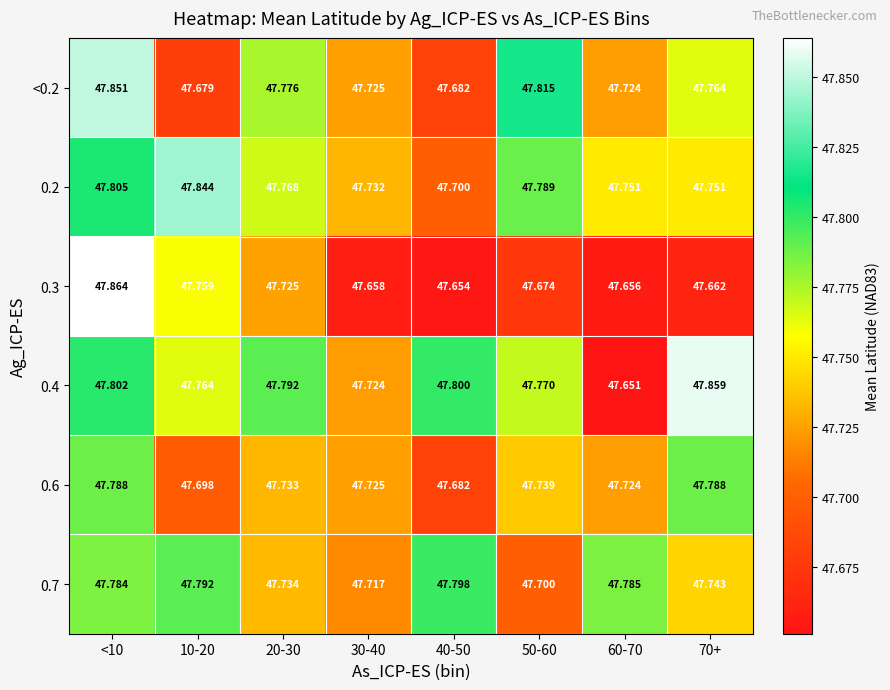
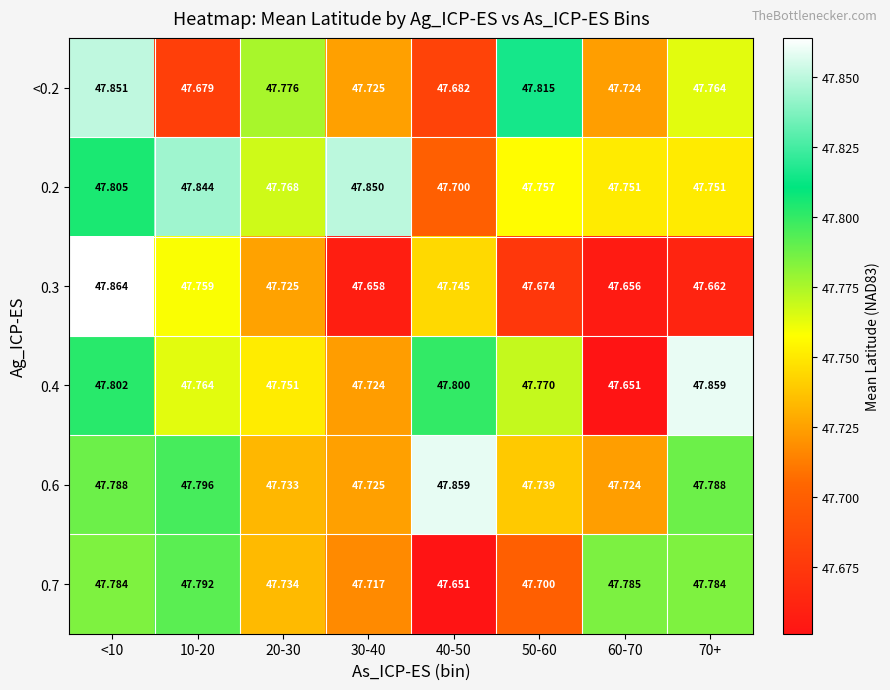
  {
    "<0.2": {
      "<10": 47.851,
      "10-20": 47.679,
      "20-30": 47.776,
      "30-40": 47.725,
      "40-50": 47.682,
      "50-60": 47.815,
      "60-70": 47.724,
      "70+": 47.764
    },
    "0.2": {
      "<10": 47.805,
      "10-20": 47.844,
      "20-30": 47.768,
-     "30-40": 47.732,
+     "30-40": 47.850,
      "40-50": 47.700,
-     "50-60": 47.789,
+     "50-60": 47.757,
      "60-70": 47.751,
      "70+": 47.751
    },
    "0.3": {
      "<10": 47.864,
      "10-20": 47.759,
      "20-30": 47.725,
      "30-40": 47.658,
-     "40-50": 47.654,
+     "40-50": 47.745,
      "50-60": 47.674,
      "60-70": 47.656,
      "70+": 47.662
    },
    "0.4": {
      "<10": 47.802,
      "10-20": 47.764,
-     "20-30": 47.792,
+     "20-30": 47.751,
      "30-40": 47.724,
      "40-50": 47.800,
      "50-60": 47.770,
      "60-70": 47.651,
      "70+": 47.859
    },
    "0.6": {
      "<10": 47.788,
-     "10-20": 47.698,
+     "10-20": 47.796,
      "20-30": 47.733,
      "30-40": 47.725,
-     "40-50": 47.682,
+     "40-50": 47.859,
      "50-60": 47.739,
      "60-70": 47.724,
      "70+": 47.788
    },
    "0.7": {
      "<10": 47.784,
      "10-20": 47.792,
      "20-30": 47.734,
      "30-40": 47.717,
-     "40-50": 47.798,
+     "40-50": 47.651,
      "50-60": 47.700,
      "60-70": 47.785,
-     "70+": 47.743
+     "70+": 47.784
    }
  }
